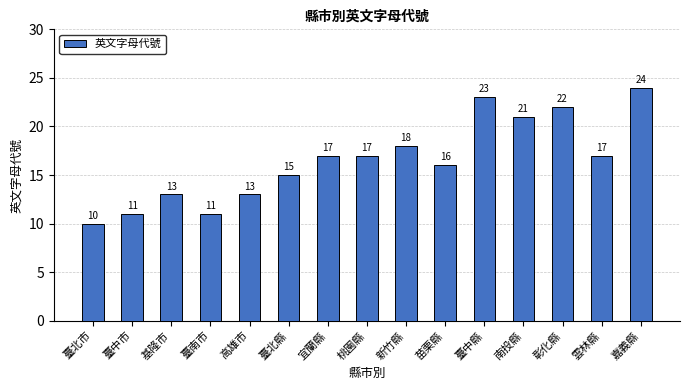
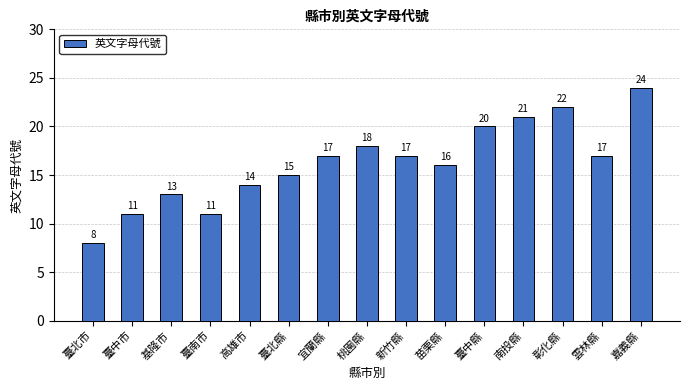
  {
-   "臺北市": 10,
+   "臺北市": 8,
    "臺中市": 11,
    "基隆市": 13,
    "臺南市": 11,
-   "高雄市": 13,
+   "高雄市": 14,
    "臺北縣": 15,
    "宜蘭縣": 17,
-   "桃園縣": 17,
-   "新竹縣": 18,
+   "桃園縣": 18,
+   "新竹縣": 17,
    "苗栗縣": 16,
-   "臺中縣": 23,
+   "臺中縣": 20,
    "南投縣": 21,
    "彰化縣": 22,
    "雲林縣": 17,
    "嘉義縣": 24
  }
